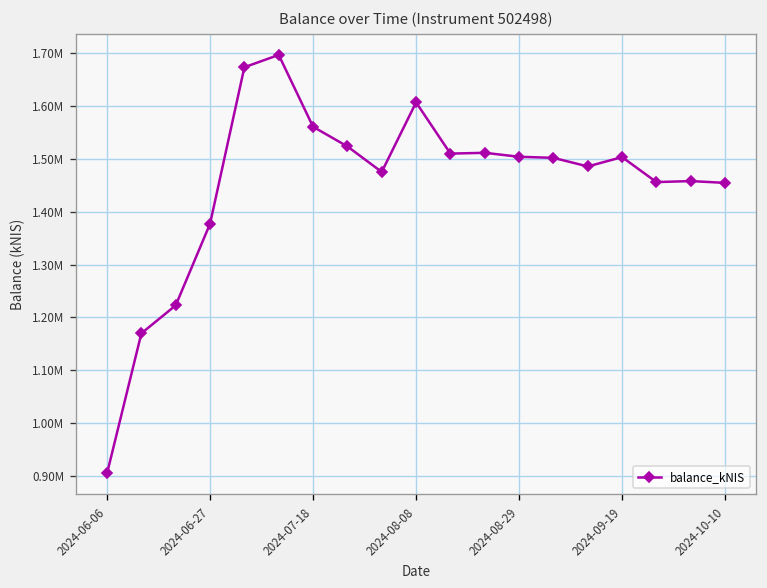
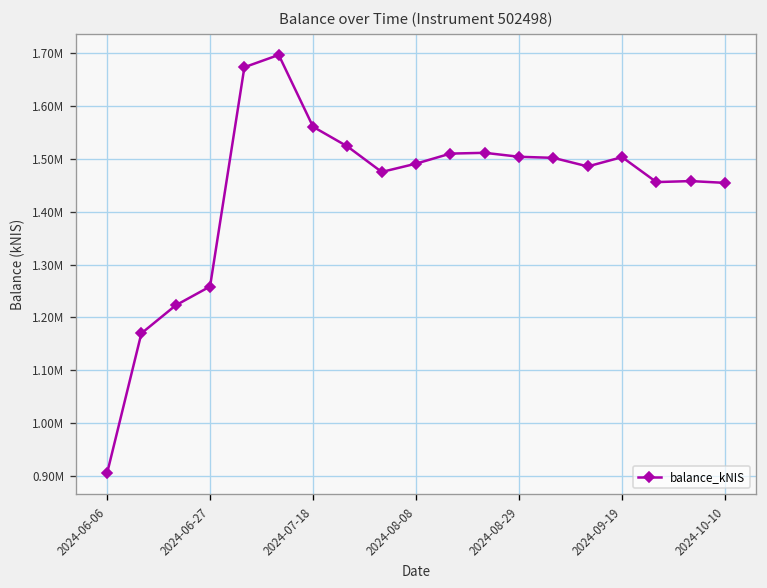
  {
    "2024-06-06": 900000,
-   "2024-06-27": 1380000,
+   "2024-06-27": 1260000,
    "2024-07-18": 1560000,
-   "2024-08-08": 1610000,
+   "2024-08-08": 1490000,
    "2024-08-29": 1500000,
    "2024-09-19": 1500000,
    "2024-10-10": 1450000
  }
